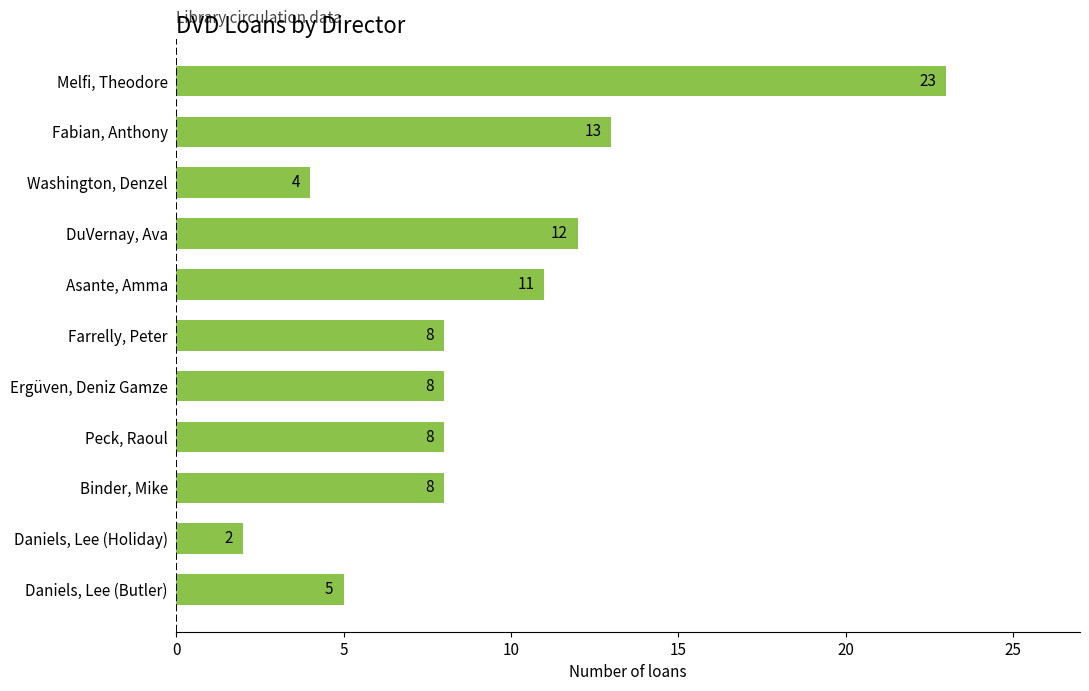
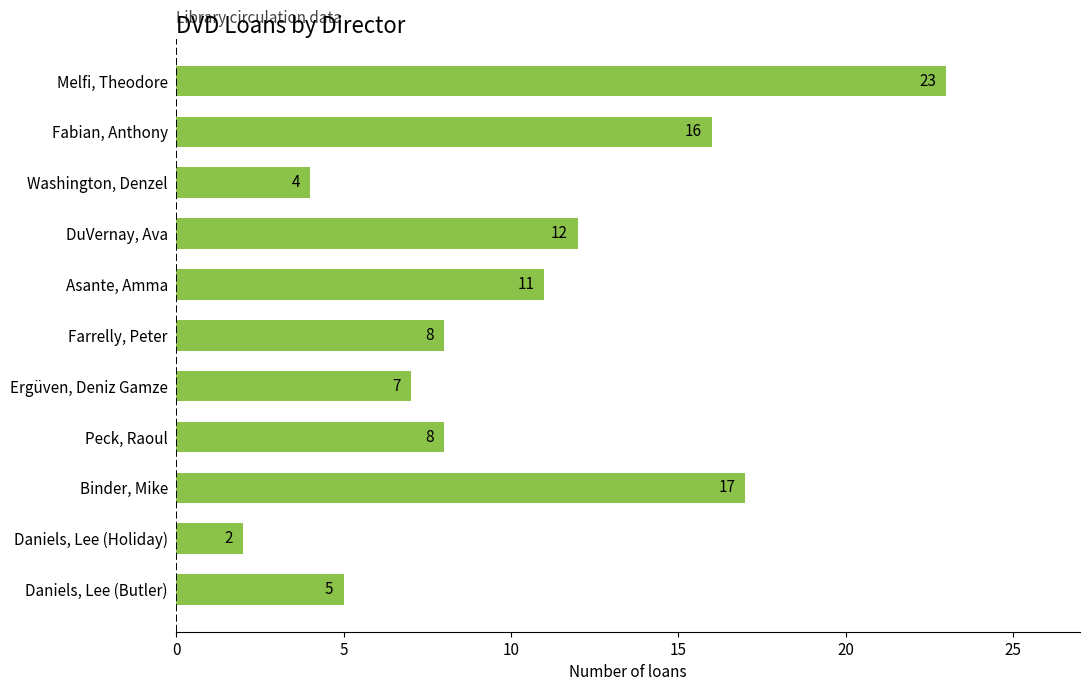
  {
    "Melfi, Theodore": 23,
-   "Fabian, Anthony": 13,
+   "Fabian, Anthony": 16,
    "Washington, Denzel": 4,
    "DuVernay, Ava": 12,
    "Asante, Amma": 11,
    "Farrelly, Peter": 8,
-   "Ergüven, Deniz Gamze": 8,
+   "Ergüven, Deniz Gamze": 7,
    "Peck, Raoul": 8,
-   "Binder, Mike": 8,
+   "Binder, Mike": 17,
    "Daniels, Lee (Holiday)": 2,
    "Daniels, Lee (Butler)": 5
  }
